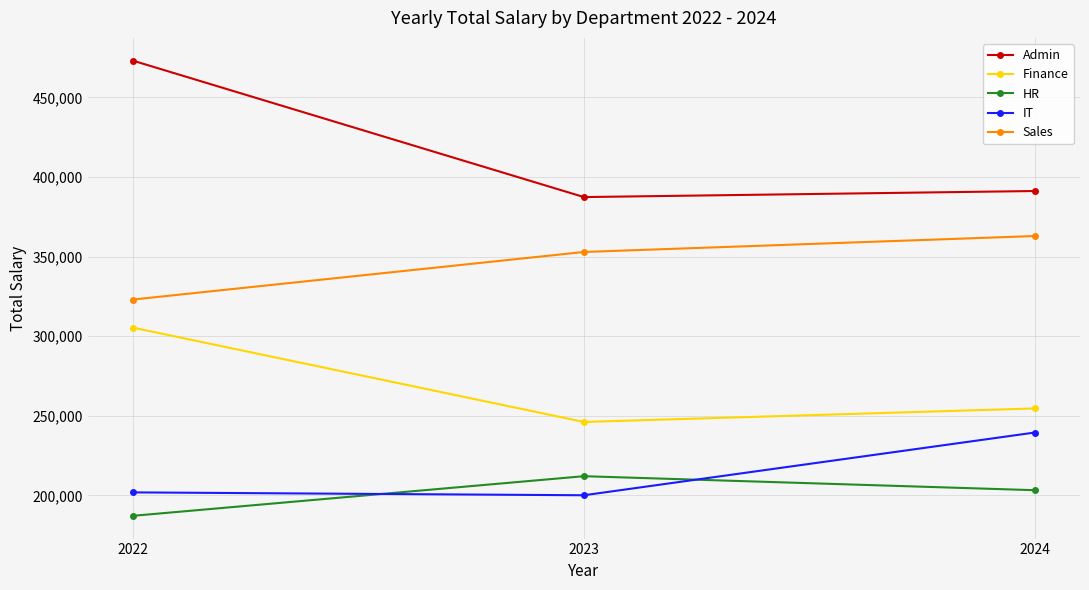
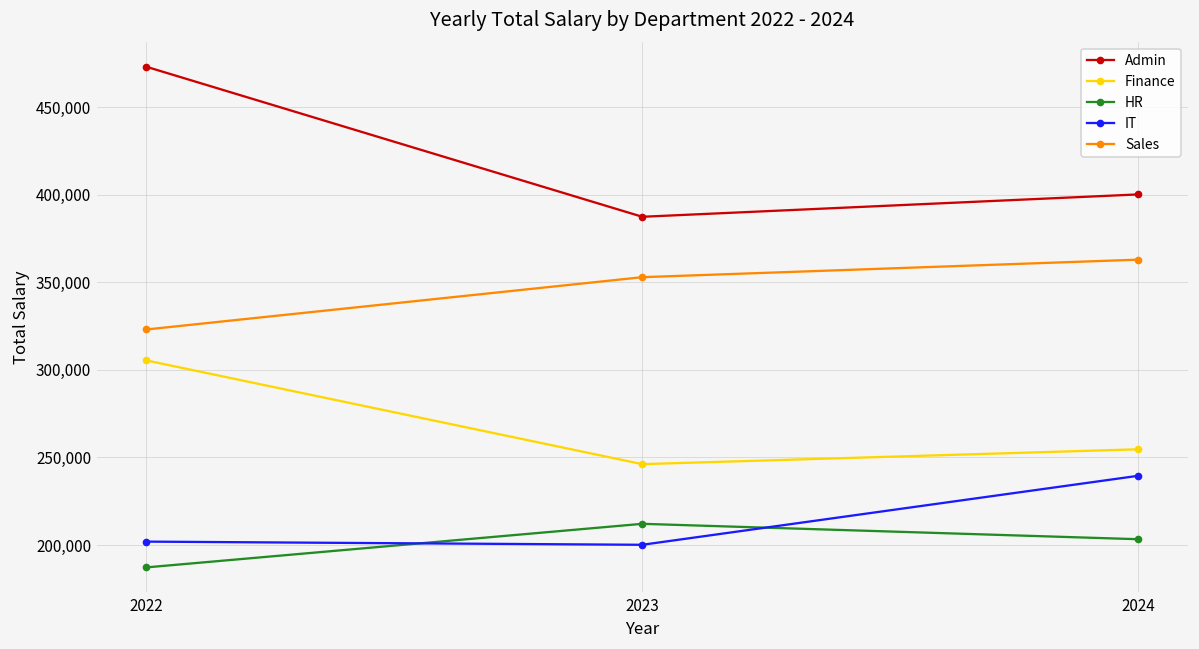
  {
    "Admin": {
      "2022": "473,000",
      "2023": "387,000",
-     "2024": "391,000"
+     "2024": "400,000"
    },
    "Finance": {
      "2022": "305,000",
      "2023": "246,000",
      "2024": "255,000"
    },
    "HR": {
      "2022": "187,000",
      "2023": "212,000",
      "2024": "203,000"
    },
    "IT": {
      "2022": "202,000",
      "2023": "200,000",
      "2024": "240,000"
    },
    "Sales": {
      "2022": "323,000",
      "2023": "353,000",
      "2024": "363,000"
    }
  }
